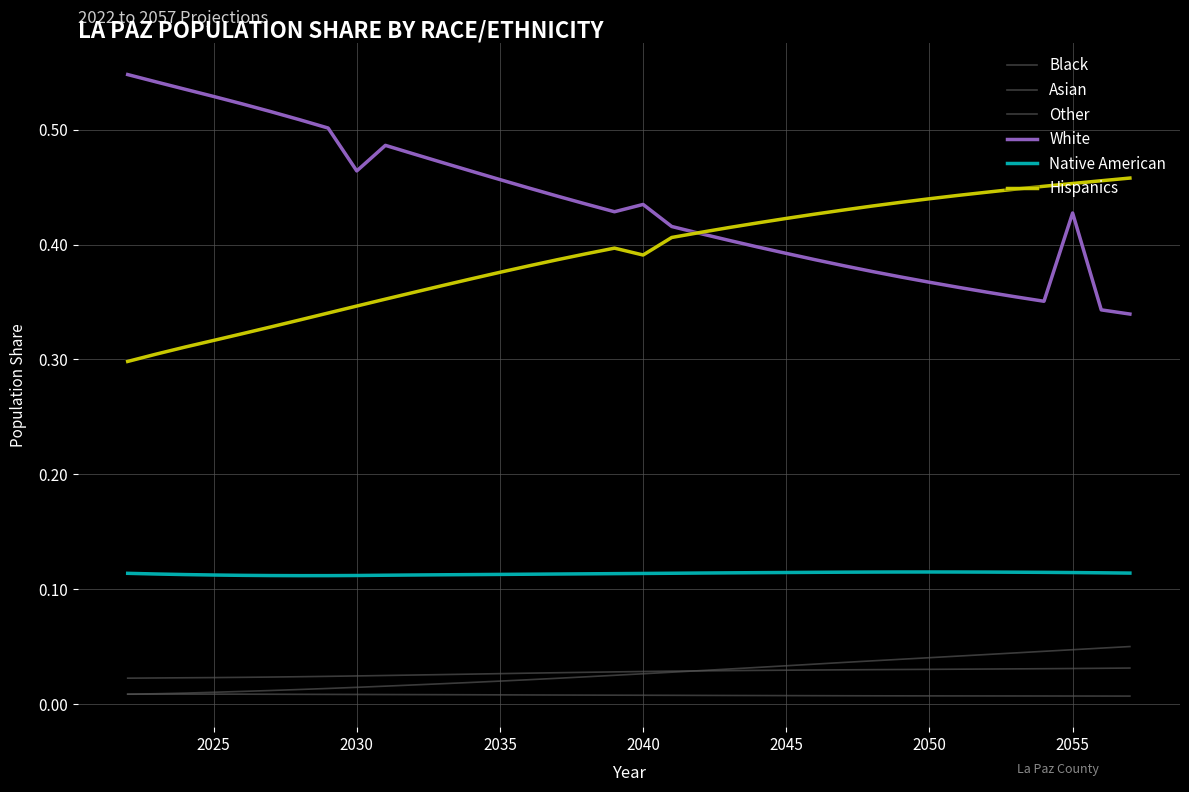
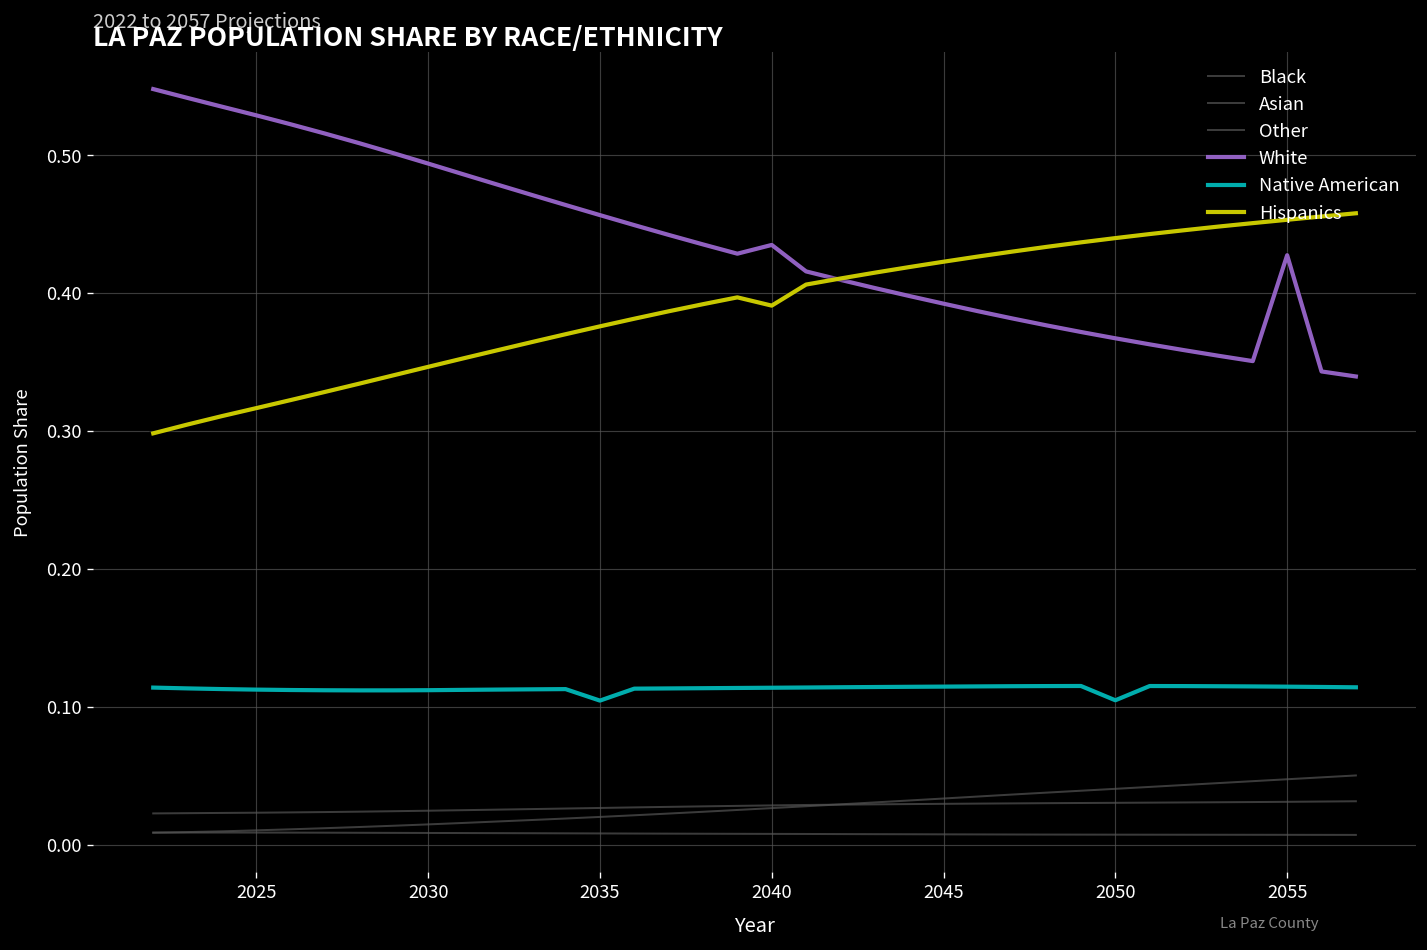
  {
    "White": {
      "2025": 0.529,
-     "2030": 0.464,
+     "2030": 0.494,
      "2035": 0.456,
      "2040": 0.435,
      "2045": 0.392,
      "2050": 0.367,
      "2055": 0.427
    },
    "Native American": {
      "2025": 0.112,
      "2030": 0.112,
-     "2035": 0.113,
+     "2035": 0.104,
      "2040": 0.114,
      "2045": 0.115,
-     "2050": 0.115,
+     "2050": 0.105,
      "2055": 0.115
    },
    "Hispanics": {
      "2025": 0.317,
      "2030": 0.346,
      "2035": 0.376,
      "2040": 0.391,
      "2045": 0.423,
      "2050": 0.440,
      "2055": 0.453
    }
  }
